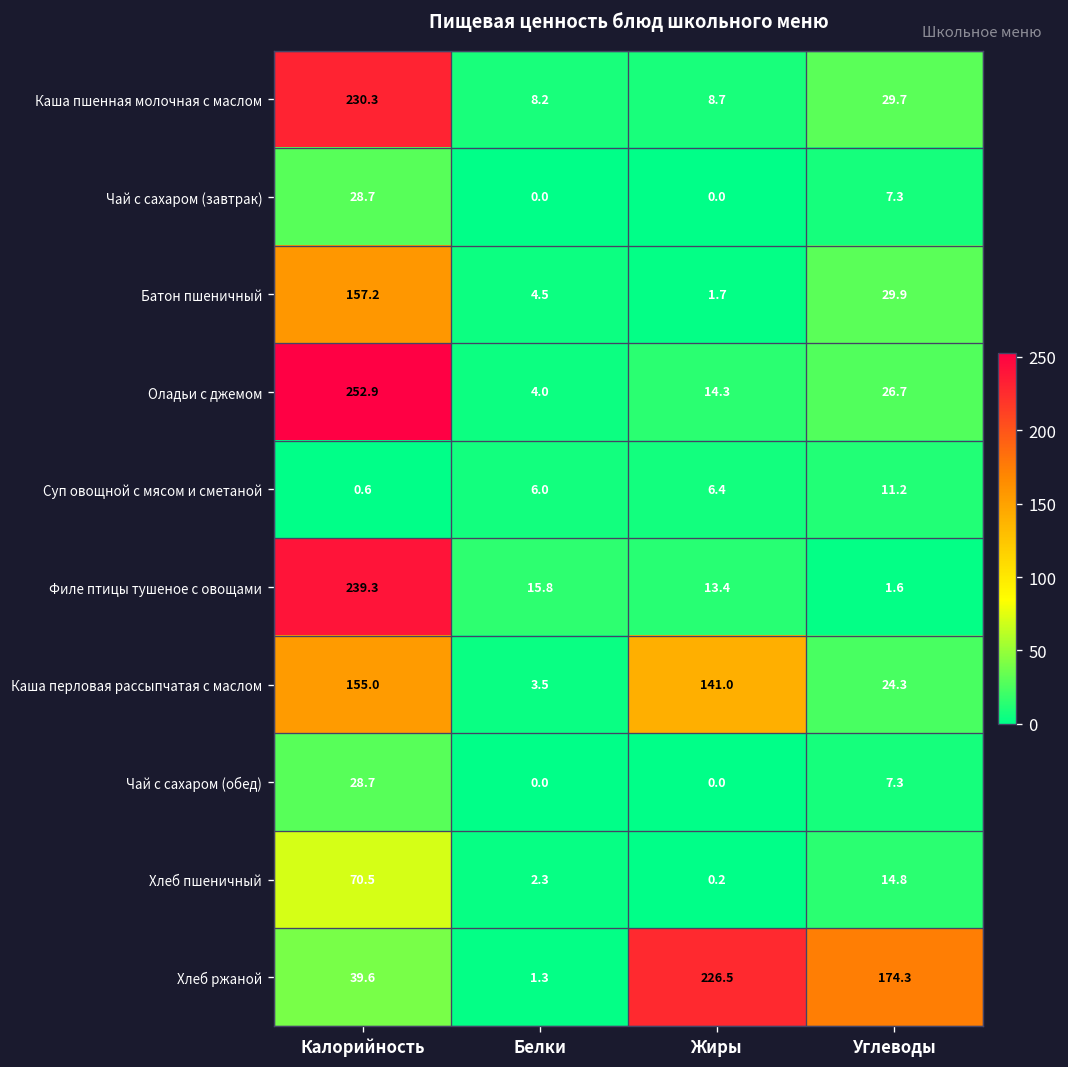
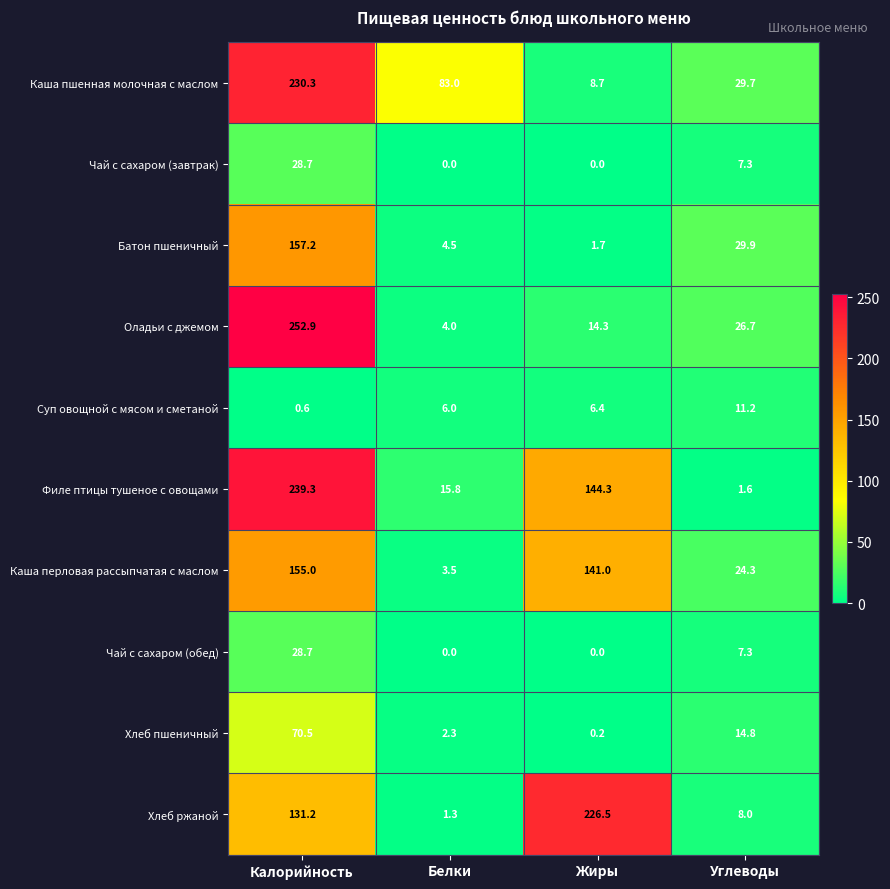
  {
    "Каша пшенная молочная с маслом": {
      "Калорийность": 230.3,
-     "Белки": 8.2,
+     "Белки": 83.0,
      "Жиры": 8.7,
      "Углеводы": 29.7
    },
    "Чай с сахаром (завтрак)": {
      "Калорийность": 28.7,
      "Белки": 0.0,
      "Жиры": 0.0,
      "Углеводы": 7.3
    },
    "Батон пшеничный": {
      "Калорийность": 157.2,
      "Белки": 4.5,
      "Жиры": 1.7,
      "Углеводы": 29.9
    },
    "Оладьи с джемом": {
      "Калорийность": 252.9,
      "Белки": 4.0,
      "Жиры": 14.3,
      "Углеводы": 26.7
    },
    "Суп овощной с мясом и сметаной": {
      "Калорийность": 0.6,
      "Белки": 6.0,
      "Жиры": 6.4,
      "Углеводы": 11.2
    },
    "Филе птицы тушеное с овощами": {
      "Калорийность": 239.3,
      "Белки": 15.8,
-     "Жиры": 13.4,
+     "Жиры": 144.3,
      "Углеводы": 1.6
    },
    "Каша перловая рассыпчатая с маслом": {
      "Калорийность": 155.0,
      "Белки": 3.5,
      "Жиры": 141.0,
      "Углеводы": 24.3
    },
    "Чай с сахаром (обед)": {
      "Калорийность": 28.7,
      "Белки": 0.0,
      "Жиры": 0.0,
      "Углеводы": 7.3
    },
    "Хлеб пшеничный": {
      "Калорийность": 70.5,
      "Белки": 2.3,
      "Жиры": 0.2,
      "Углеводы": 14.8
    },
    "Хлеб ржаной": {
-     "Калорийность": 39.6,
+     "Калорийность": 131.2,
      "Белки": 1.3,
      "Жиры": 226.5,
-     "Углеводы": 174.3
+     "Углеводы": 8.0
    }
  }
